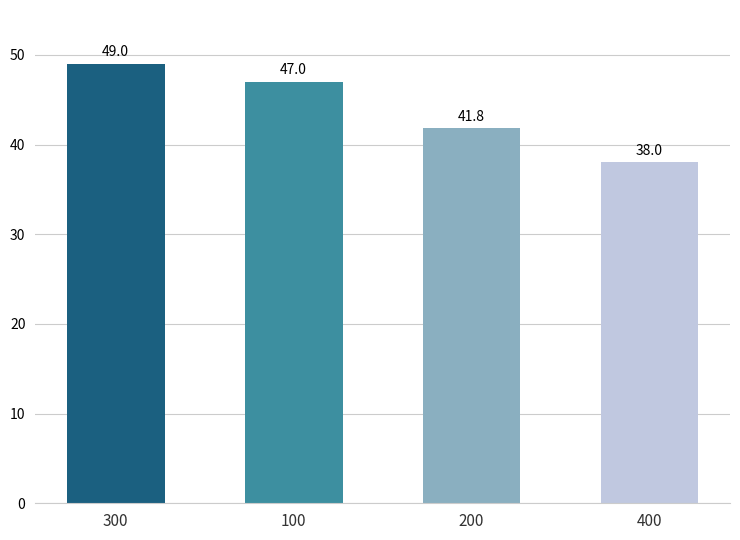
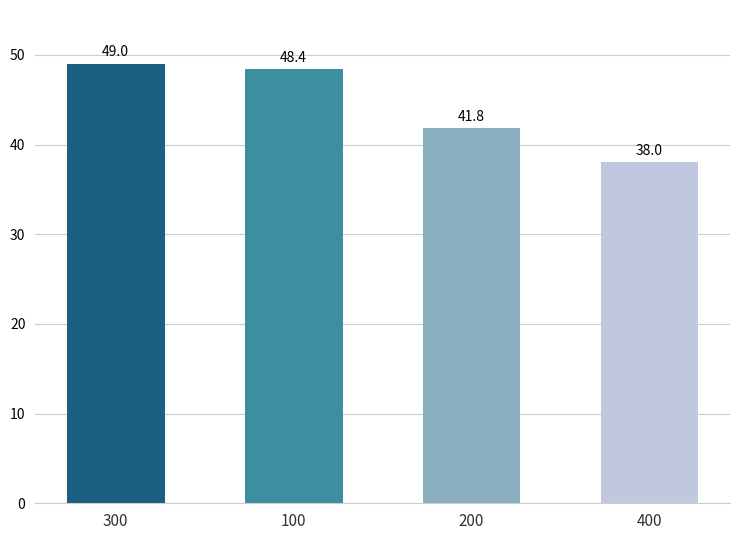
  {
    "300": 49.0,
-   "100": 47.0,
+   "100": 48.4,
    "200": 41.8,
    "400": 38.0
  }
